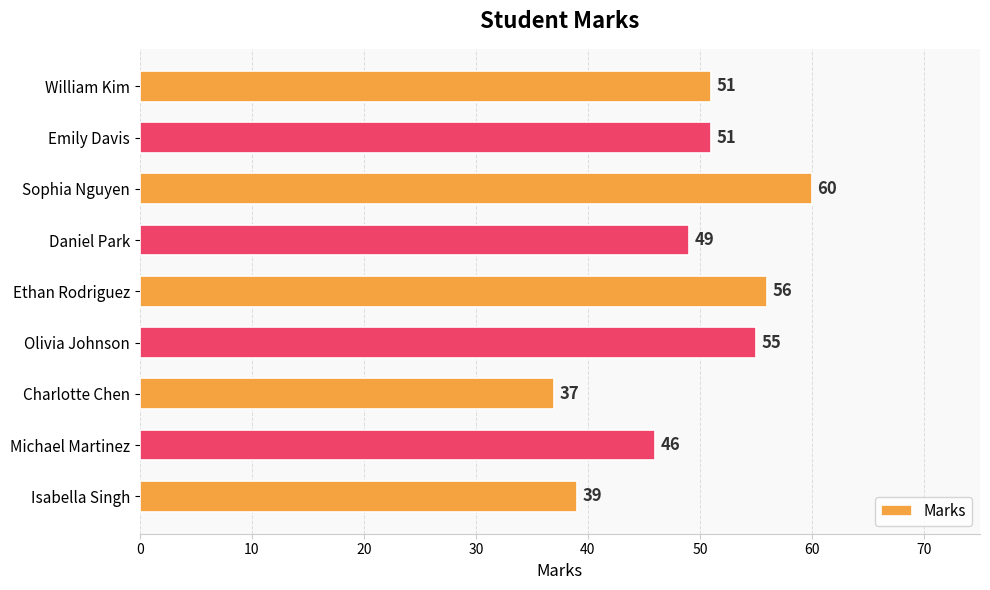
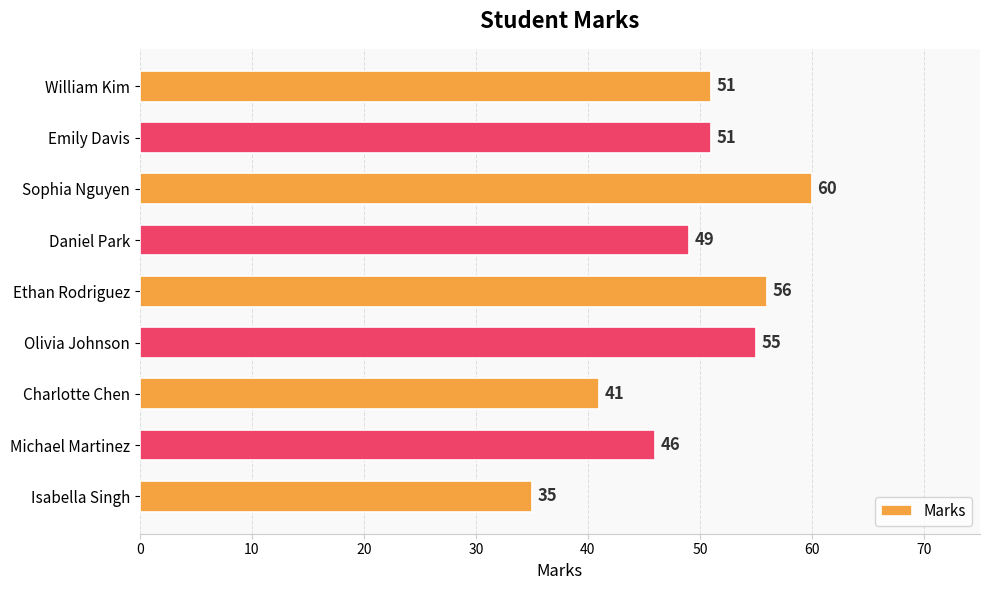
  {
    "William Kim": 51,
    "Emily Davis": 51,
    "Sophia Nguyen": 60,
    "Daniel Park": 49,
    "Ethan Rodriguez": 56,
    "Olivia Johnson": 55,
-   "Charlotte Chen": 37,
+   "Charlotte Chen": 41,
    "Michael Martinez": 46,
-   "Isabella Singh": 39
+   "Isabella Singh": 35
  }
